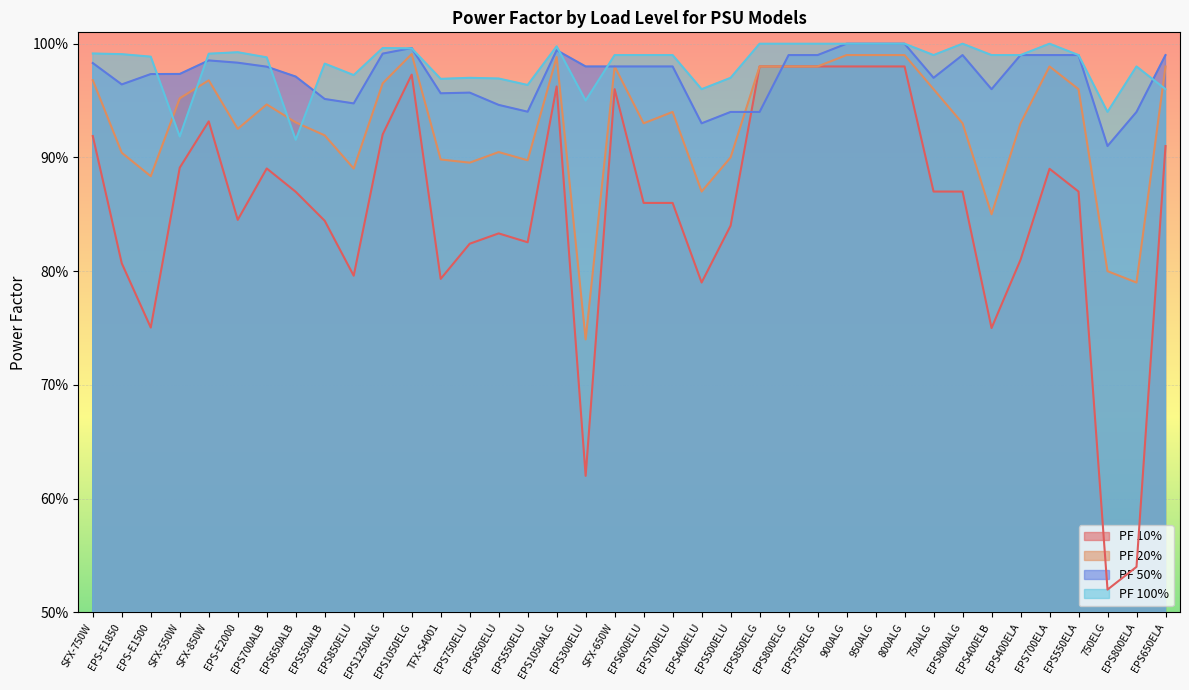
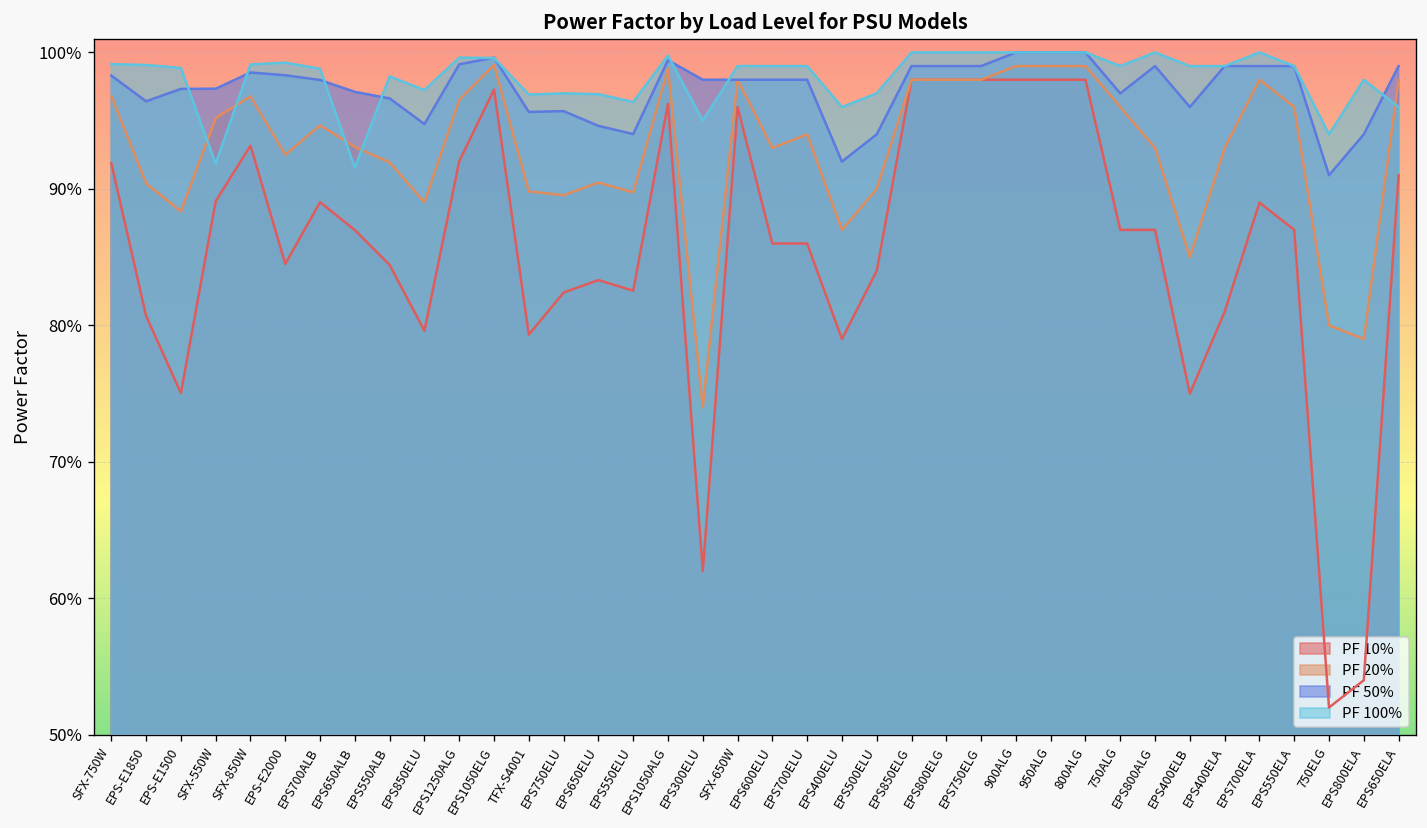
  {
    "PF 50%": {
      "SFX-750W": "98.3%",
      "EPS-E1850": "96.4%",
      "EPS-E1500": "97.3%",
      "SFX-550W": "97.3%",
      "SFX-850W": "98.5%",
      "EPS-E2000": "98.3%",
      "EPS700ALB": "98.0%",
      "EPS650ALB": "97.1%",
-     "EPS550ALB": "95.1%",
+     "EPS550ALB": "96.6%",
      "EPS850ELU": "94.8%",
      "EPS1250ALG": "99.1%",
      "TFX-S4001": "95.6%",
      "EPS750ELU": "95.7%",
      "EPS650ELU": "94.6%",
      "EPS550ELU": "94.0%",
      "EPS1050ALG": "99.4%",
      "EPS300ELU": "98.0%",
      "EPS600ELU": "98.0%",
      "EPS700ELU": "98.0%",
-     "EPS400ELU": "93.0%",
+     "EPS400ELU": "92.0%",
      "EPS500ELU": "94.0%",
-     "EPS850ELG": "94.0%",
+     "EPS850ELG": "99.0%",
      "EPS800ELG": "99.0%",
      "EPS750ELG": "99.0%",
      "750ALG": "97.0%",
      "EPS800ALG": "99.0%",
      "EPS400ELB": "96.0%",
      "EPS700ELA": "99.0%",
      "750ELG": "91.0%",
      "EPS800ELA": "94.0%",
      "EPS650ELA": "99.0%"
    },
    "PF 100%": {
      "SFX-750W": "99.1%",
      "EPS-E1850": "99.1%",
      "EPS-E1500": "98.9%",
      "SFX-550W": "91.8%",
      "SFX-850W": "99.1%",
      "EPS-E2000": "99.3%",
      "EPS700ALB": "98.8%",
      "EPS650ALB": "91.6%",
      "EPS550ALB": "98.3%",
      "EPS850ELU": "97.2%",
      "EPS1250ALG": "99.6%",
      "TFX-S4001": "96.9%",
      "EPS750ELU": "97.0%",
      "EPS650ELU": "96.9%",
      "EPS550ELU": "96.4%",
      "EPS1050ALG": "99.8%",
      "EPS300ELU": "95.0%",
      "SFX-650W": "99.0%",
      "EPS600ELU": "99.0%",
      "EPS700ELU": "99.0%",
      "EPS400ELU": "96.0%",
      "EPS500ELU": "97.0%",
      "EPS850ELG": "100.0%",
      "EPS800ELG": "100.0%",
      "EPS750ELG": "100.0%",
      "750ALG": "99.0%",
      "EPS800ALG": "100.0%",
      "EPS400ELB": "99.0%",
      "EPS700ELA": "100.0%",
      "750ELG": "94.0%",
      "EPS800ELA": "98.0%",
      "EPS650ELA": "96.0%"
    }
  }
